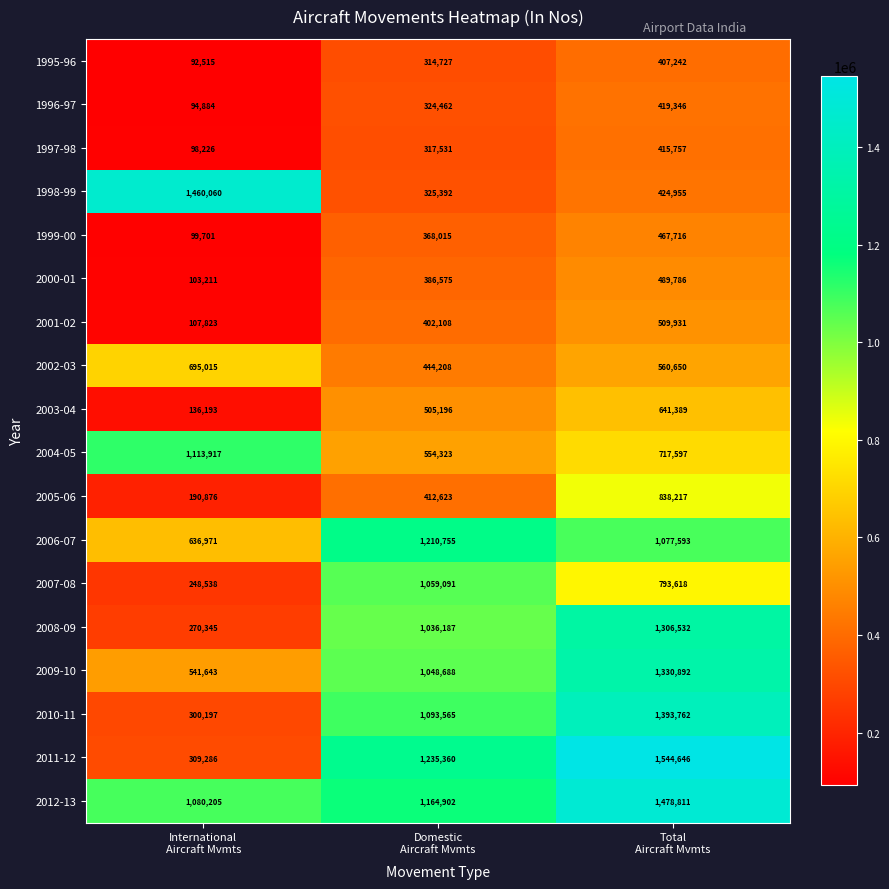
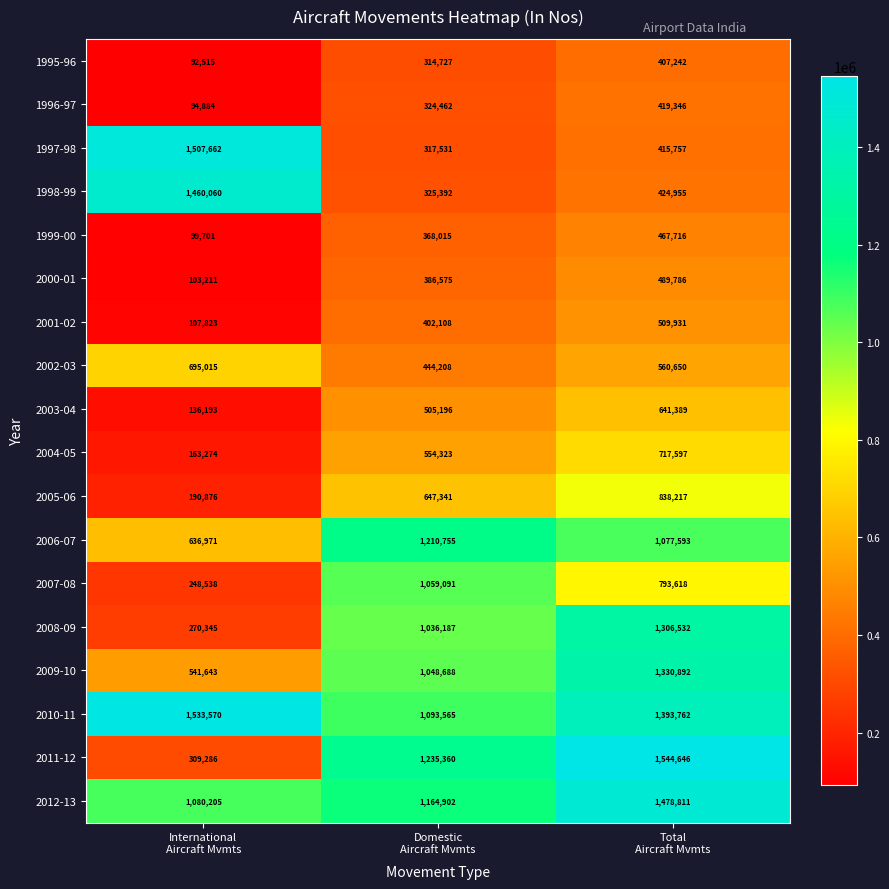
  {
    "1995-96": {
      "International Aircraft Mvmts": "92,515",
      "Domestic Aircraft Mvmts": "314,727",
      "Total Aircraft Mvmts": "407,242"
    },
    "1996-97": {
      "International Aircraft Mvmts": "94,884",
      "Domestic Aircraft Mvmts": "324,462",
      "Total Aircraft Mvmts": "419,346"
    },
    "1997-98": {
-     "International Aircraft Mvmts": "98,226",
+     "International Aircraft Mvmts": "1,507,662",
      "Domestic Aircraft Mvmts": "317,531",
      "Total Aircraft Mvmts": "415,757"
    },
    "1998-99": {
      "International Aircraft Mvmts": "1,460,060",
      "Domestic Aircraft Mvmts": "325,392",
      "Total Aircraft Mvmts": "424,955"
    },
    "1999-00": {
      "International Aircraft Mvmts": "99,701",
      "Domestic Aircraft Mvmts": "368,015",
      "Total Aircraft Mvmts": "467,716"
    },
    "2000-01": {
      "International Aircraft Mvmts": "103,211",
      "Domestic Aircraft Mvmts": "386,575",
      "Total Aircraft Mvmts": "489,786"
    },
    "2001-02": {
      "International Aircraft Mvmts": "107,823",
      "Domestic Aircraft Mvmts": "402,108",
      "Total Aircraft Mvmts": "509,931"
    },
    "2002-03": {
      "International Aircraft Mvmts": "695,015",
      "Domestic Aircraft Mvmts": "444,208",
      "Total Aircraft Mvmts": "560,650"
    },
    "2003-04": {
      "International Aircraft Mvmts": "136,193",
      "Domestic Aircraft Mvmts": "505,196",
      "Total Aircraft Mvmts": "641,389"
    },
    "2004-05": {
-     "International Aircraft Mvmts": "1,113,917",
+     "International Aircraft Mvmts": "163,274",
      "Domestic Aircraft Mvmts": "554,323",
      "Total Aircraft Mvmts": "717,597"
    },
    "2005-06": {
      "International Aircraft Mvmts": "190,876",
-     "Domestic Aircraft Mvmts": "412,623",
+     "Domestic Aircraft Mvmts": "647,341",
      "Total Aircraft Mvmts": "838,217"
    },
    "2006-07": {
      "International Aircraft Mvmts": "636,971",
      "Domestic Aircraft Mvmts": "1,210,755",
      "Total Aircraft Mvmts": "1,077,593"
    },
    "2007-08": {
      "International Aircraft Mvmts": "248,538",
      "Domestic Aircraft Mvmts": "1,059,091",
      "Total Aircraft Mvmts": "793,618"
    },
    "2008-09": {
      "International Aircraft Mvmts": "270,345",
      "Domestic Aircraft Mvmts": "1,036,187",
      "Total Aircraft Mvmts": "1,306,532"
    },
    "2009-10": {
      "International Aircraft Mvmts": "541,643",
      "Domestic Aircraft Mvmts": "1,048,688",
      "Total Aircraft Mvmts": "1,330,892"
    },
    "2010-11": {
-     "International Aircraft Mvmts": "300,197",
+     "International Aircraft Mvmts": "1,533,570",
      "Domestic Aircraft Mvmts": "1,093,565",
      "Total Aircraft Mvmts": "1,393,762"
    },
    "2011-12": {
      "International Aircraft Mvmts": "309,286",
      "Domestic Aircraft Mvmts": "1,235,360",
      "Total Aircraft Mvmts": "1,544,646"
    },
    "2012-13": {
      "International Aircraft Mvmts": "1,080,205",
      "Domestic Aircraft Mvmts": "1,164,902",
      "Total Aircraft Mvmts": "1,478,811"
    }
  }
